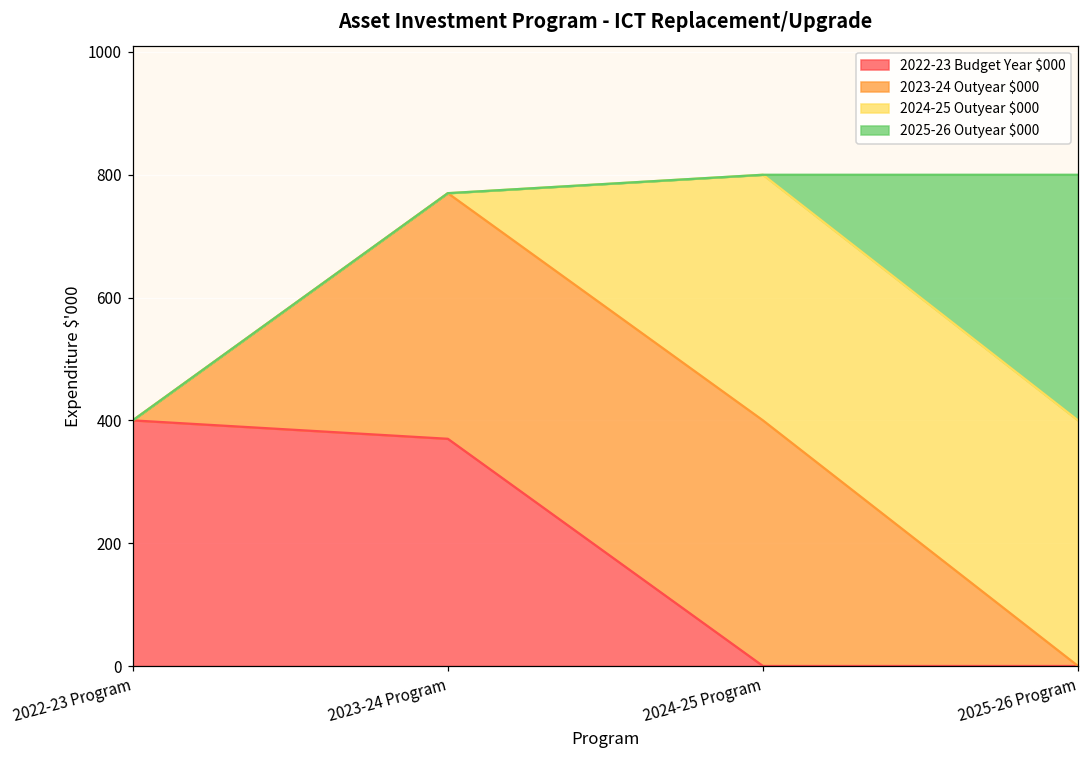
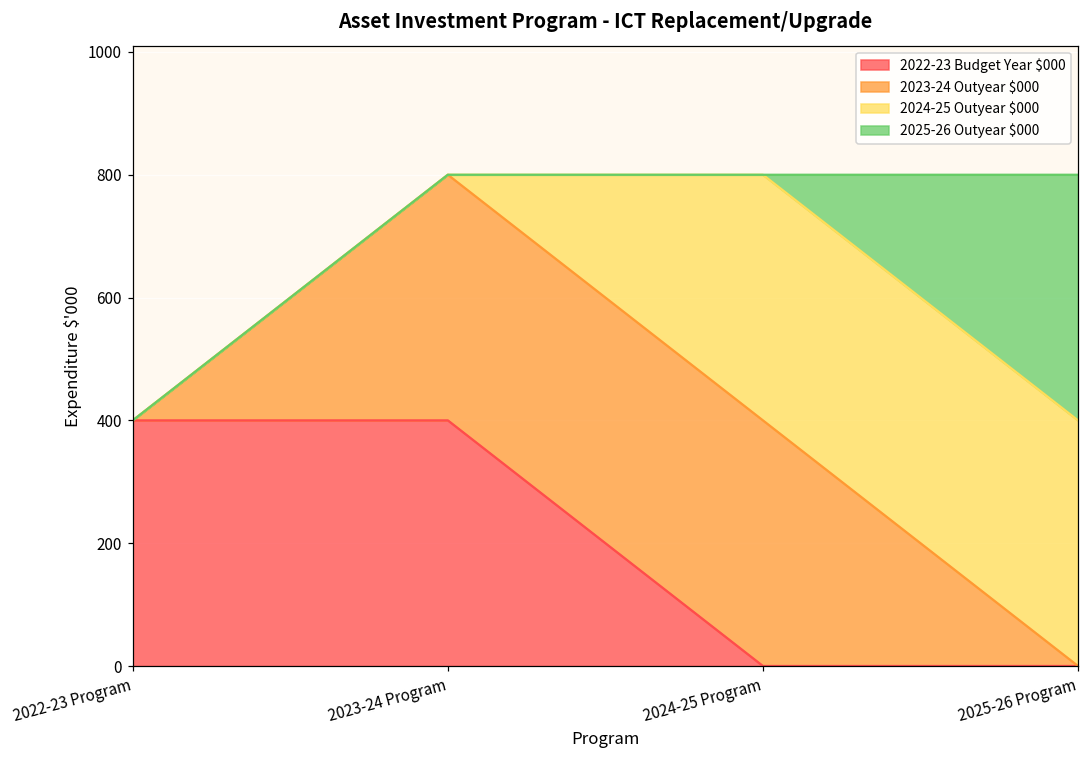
  {
    "2022-23 Budget Year $000": {
-     "2023-24 Program": 370,
+     "2023-24 Program": 400,
      "2024-25 Program": 0
    },
    "2023-24 Outyear $000": {
      "2024-25 Program": 400
    },
    "2024-25 Outyear $000": {
      "2025-26 Program": 400
    },
    "2025-26 Outyear $000": {
      "2025-26 Program": 400
    }
  }
